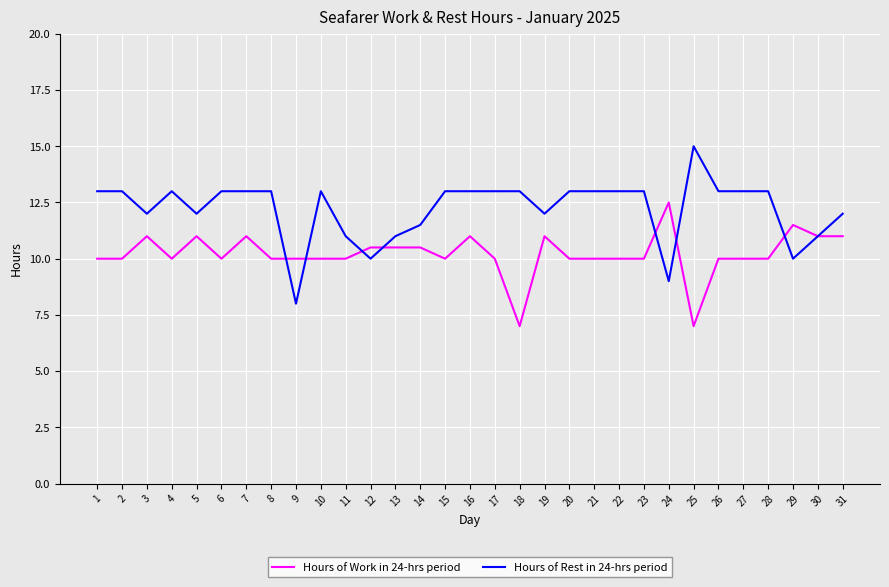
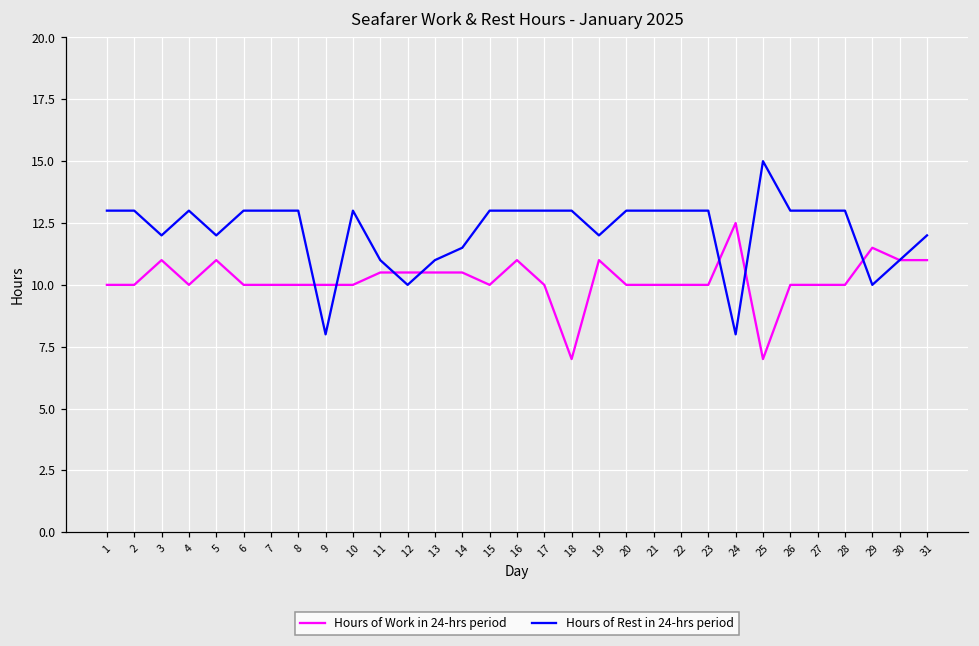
  {
    "Hours of Work in 24-hrs period": {
      "1": 10.0,
      "2": 10.0,
      "3": 11.0,
      "4": 10.0,
      "5": 11.0,
      "6": 10.0,
-     "7": 11,
+     "7": 10,
      "8": 10.0,
      "9": 10.0,
      "10": 10.0,
-     "11": 10.0,
+     "11": 10.5,
      "12": 10.5,
      "13": 10.5,
      "14": 10.5,
      "15": 10.0,
      "16": 11.0,
      "17": 10.0,
      "18": 7.0,
      "19": 11.0,
      "20": 10.0,
      "21": 10.0,
      "22": 10.0,
      "23": 10.0,
      "24": 12.5,
      "25": 7.0,
      "26": 10.0,
      "27": 10.0,
      "28": 10.0,
      "29": 11.5,
      "31": 11.0
    },
    "Hours of Rest in 24-hrs period": {
      "1": 13,
      "2": 13,
      "3": 12,
      "4": 13,
      "5": 12,
      "6": 13,
      "7": 13,
      "8": 13,
      "9": 8,
      "10": 13,
      "11": 11,
      "12": 10,
      "13": 11,
      "14": 11.5,
      "15": 13,
      "16": 13,
      "17": 13,
      "18": 13,
      "19": 12,
      "20": 13,
      "21": 13,
      "22": 13,
      "23": 13,
-     "24": 9,
+     "24": 8,
      "25": 15,
      "26": 13,
      "27": 13,
      "28": 13,
      "29": 10,
      "31": 12
    }
  }
